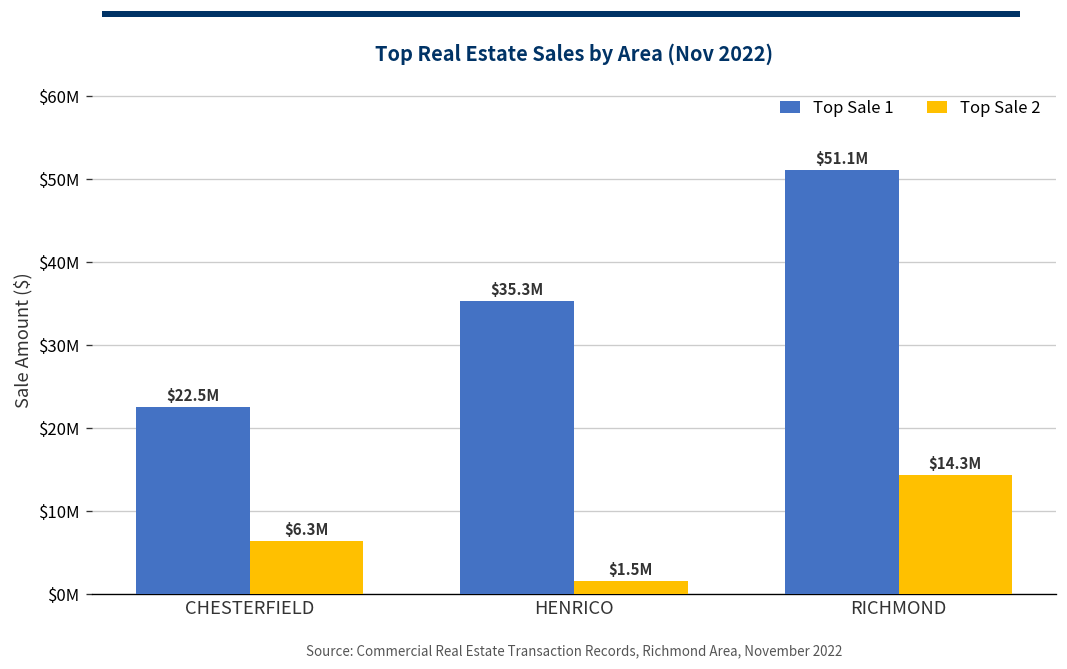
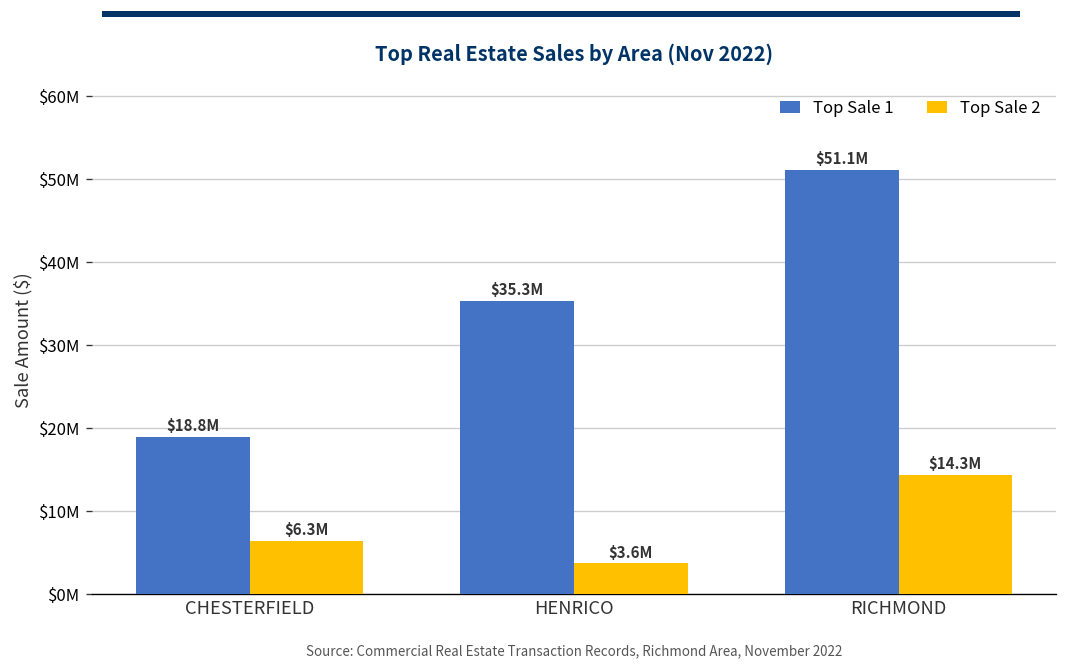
  {
    "Top Sale 1": {
-     "CHESTERFIELD": "$22.5M",
+     "CHESTERFIELD": "$18.8M",
      "HENRICO": "$35.3M",
      "RICHMOND": "$51.1M"
    },
    "Top Sale 2": {
      "CHESTERFIELD": "$6.3M",
-     "HENRICO": "$1.5M",
+     "HENRICO": "$3.6M",
      "RICHMOND": "$14.3M"
    }
  }
